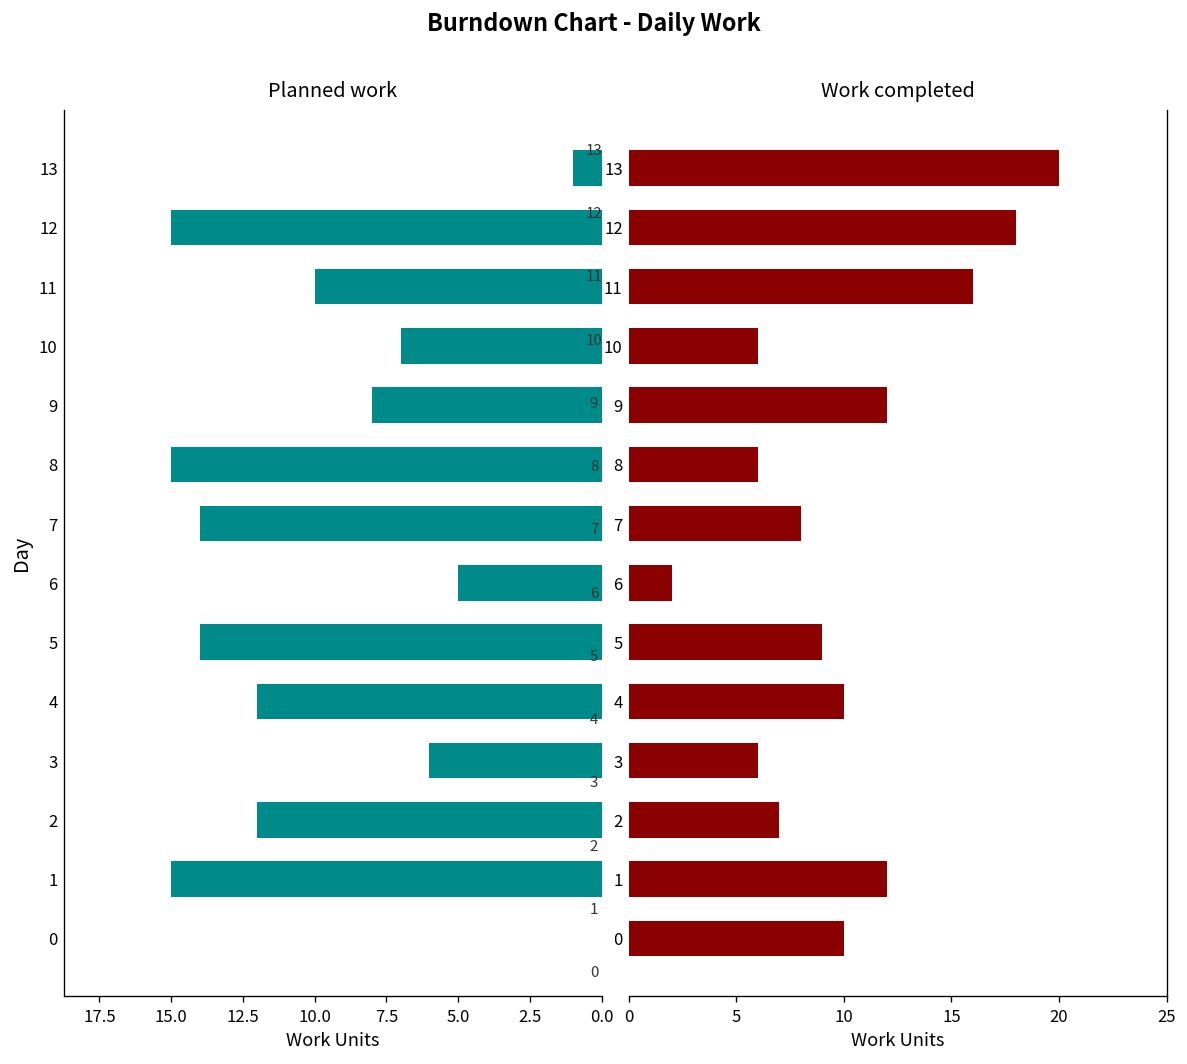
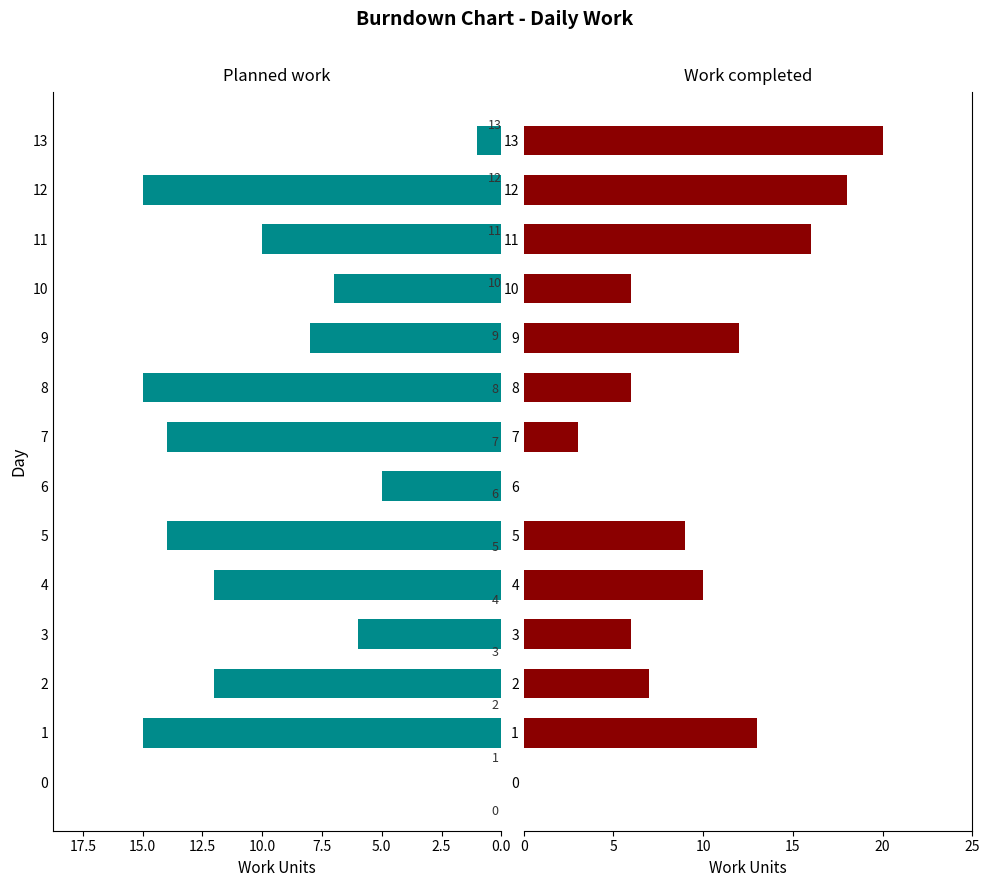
  {
    "Planned work": {
      "13": 1.0,
      "12": 15.0,
      "11": 10.0,
      "10": 7.0,
      "9": 8.0,
      "8": 15.0,
      "7": 14.0,
      "6": 5.0,
      "5": 14.0,
      "4": 12.0,
      "3": 6.0,
      "2": 12.0,
      "1": 15.0,
      "0": 0.0
    },
    "Work completed": {
      "13": 20,
      "12": 18,
      "11": 16,
      "10": 6,
      "9": 12,
      "8": 6,
-     "7": 8,
-     "6": 2,
+     "7": 3,
+     "6": 0,
      "5": 9,
      "4": 10,
      "3": 6,
      "2": 7,
-     "1": 12,
-     "0": 10
+     "1": 13,
+     "0": 0
    }
  }
